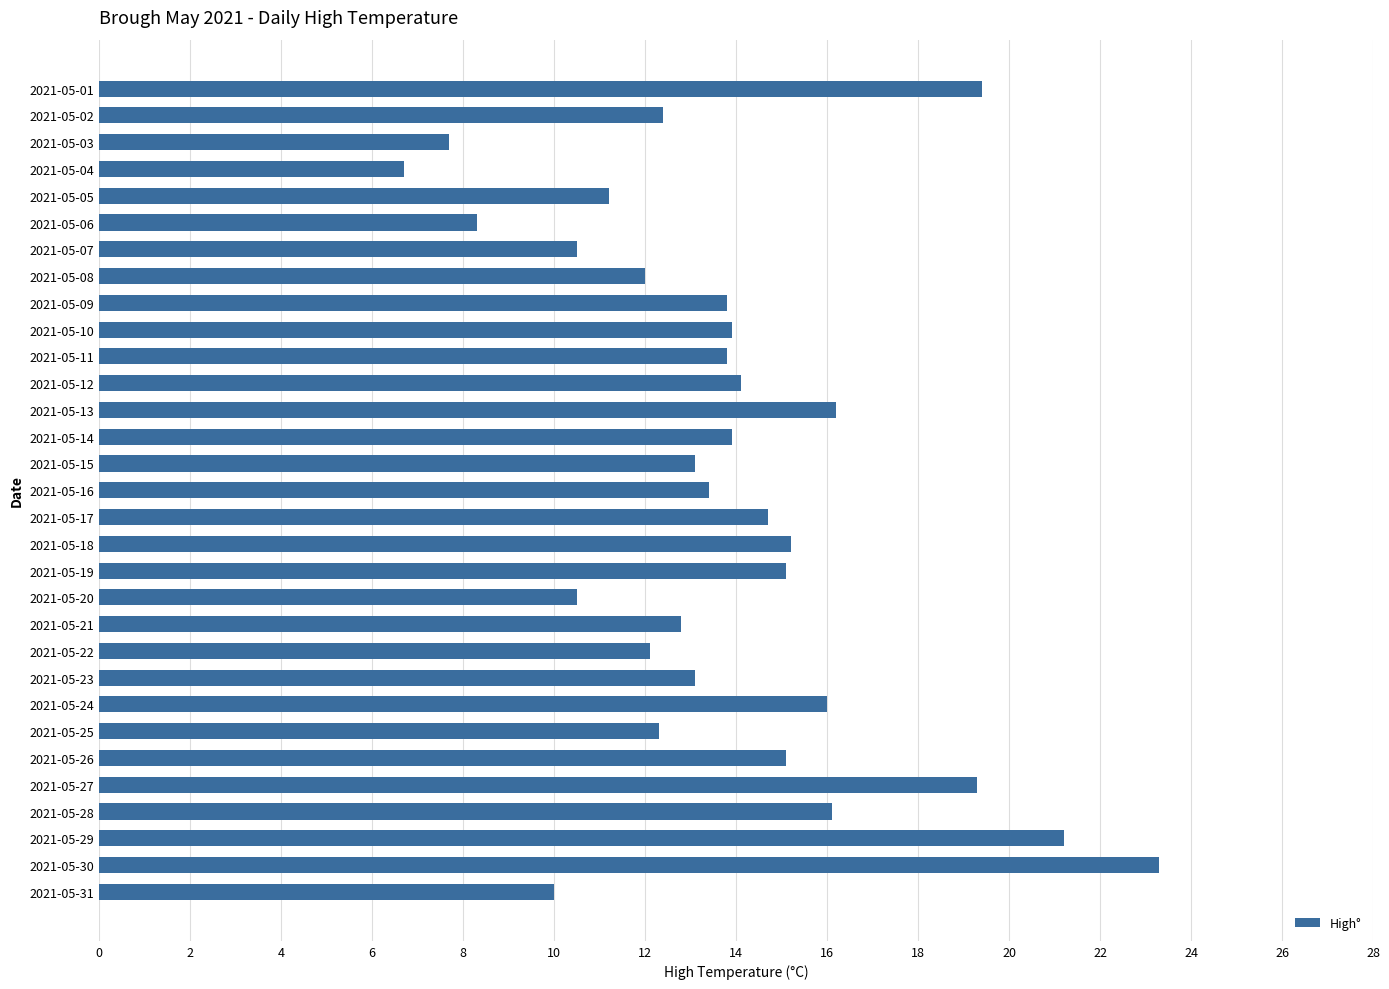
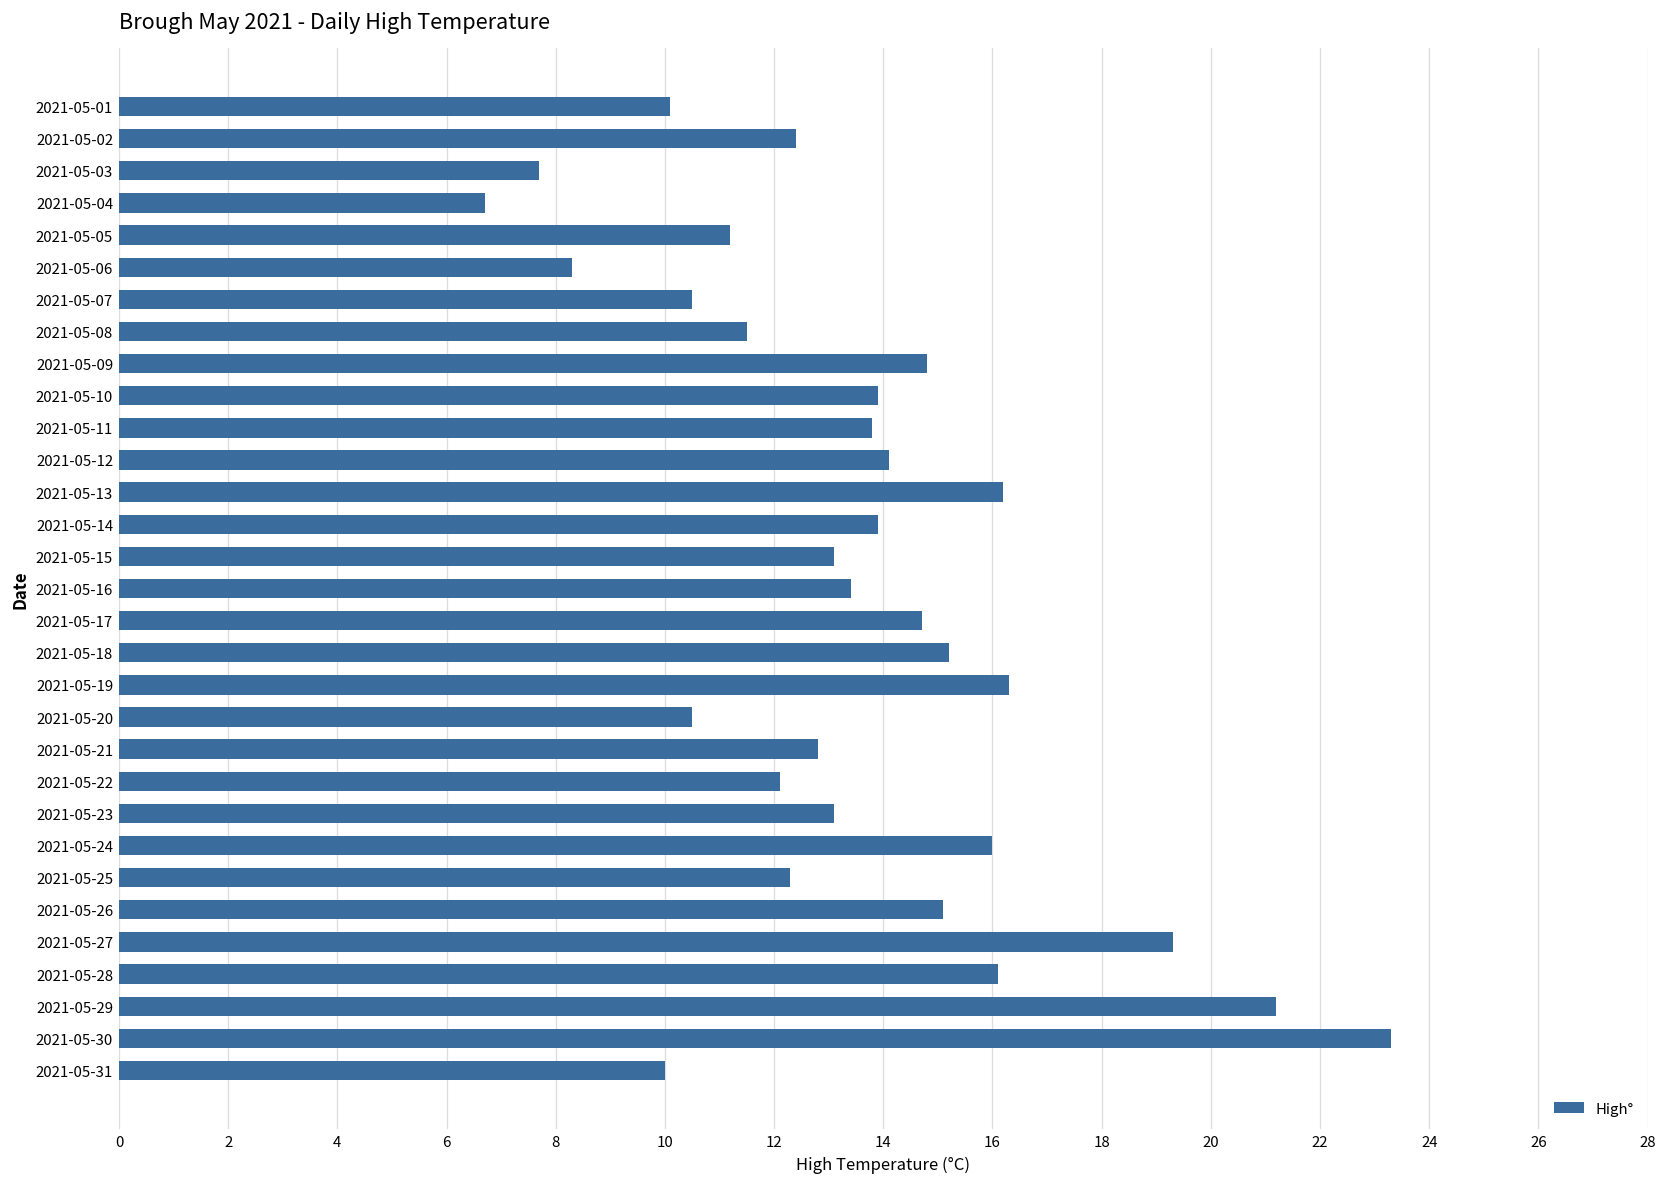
  {
-   "2021-05-01": 19.4,
+   "2021-05-01": 10.1,
    "2021-05-02": 12.4,
    "2021-05-03": 7.7,
    "2021-05-04": 6.7,
    "2021-05-05": 11.2,
    "2021-05-06": 8.3,
    "2021-05-07": 10.5,
-   "2021-05-08": 12.0,
-   "2021-05-09": 13.8,
+   "2021-05-08": 11.5,
+   "2021-05-09": 14.8,
    "2021-05-10": 13.9,
    "2021-05-11": 13.8,
    "2021-05-12": 14.1,
    "2021-05-13": 16.2,
    "2021-05-14": 13.9,
    "2021-05-15": 13.1,
    "2021-05-16": 13.4,
    "2021-05-17": 14.7,
    "2021-05-18": 15.2,
-   "2021-05-19": 15.1,
+   "2021-05-19": 16.3,
    "2021-05-20": 10.5,
    "2021-05-21": 12.8,
    "2021-05-22": 12.1,
    "2021-05-23": 13.1,
    "2021-05-24": 16.0,
    "2021-05-25": 12.3,
    "2021-05-26": 15.1,
    "2021-05-27": 19.3,
    "2021-05-28": 16.1,
    "2021-05-29": 21.2,
    "2021-05-30": 23.3,
    "2021-05-31": 10.0
  }
